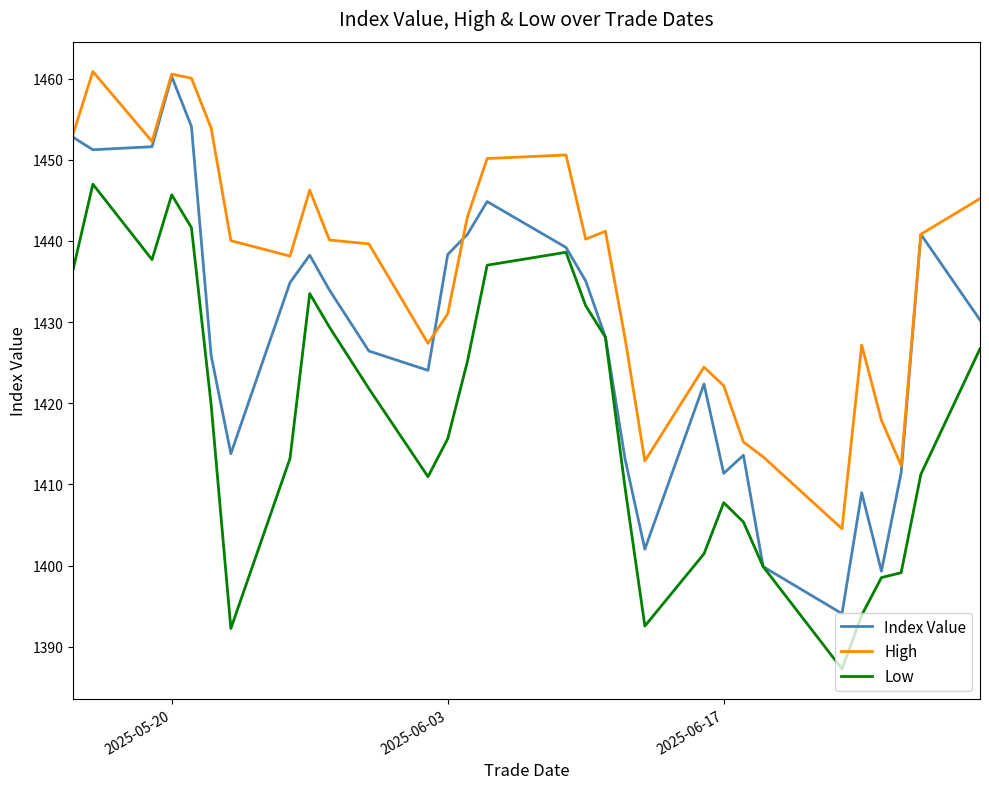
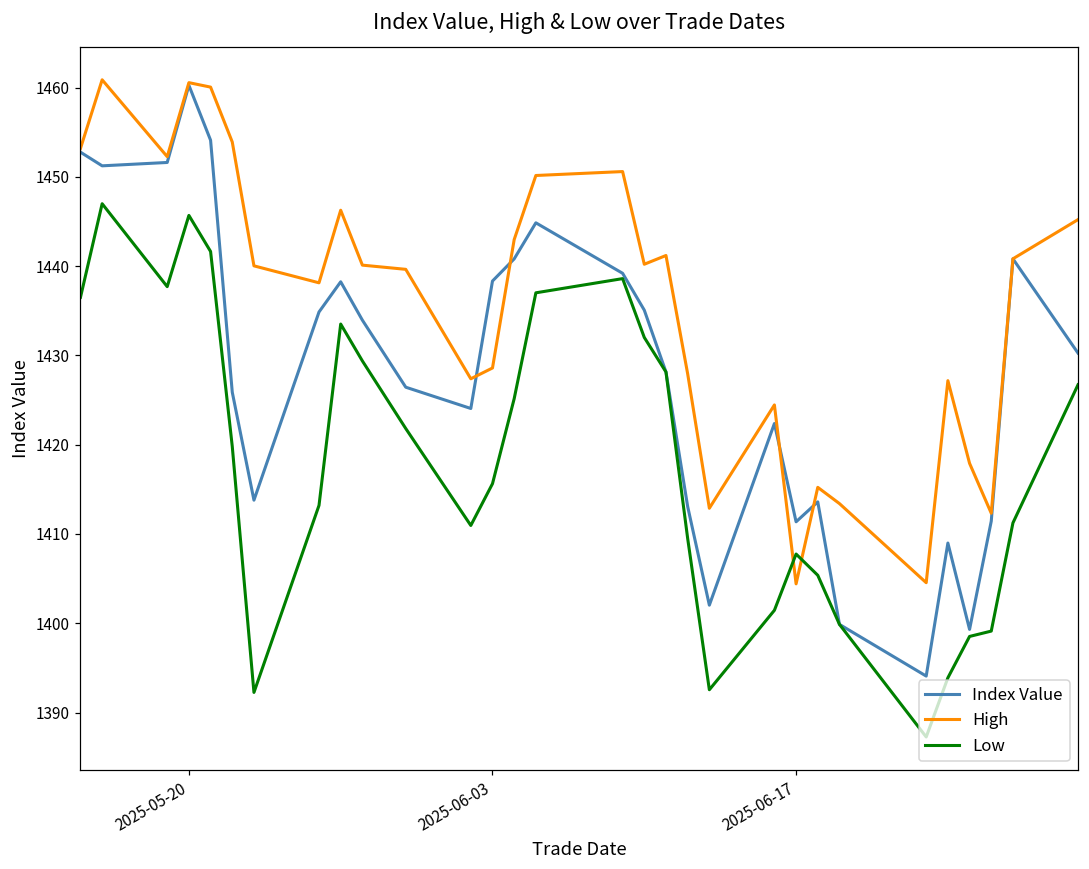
  {
    "Index Value": {
      "2025-06-03": 1438,
      "2025-06-17": 1411
    },
    "High": {
-     "2025-06-03": 1431,
-     "2025-06-17": 1422
+     "2025-06-03": 1429,
+     "2025-06-17": 1404
    },
    "Low": {
      "2025-05-20": 1446,
      "2025-06-03": 1416,
      "2025-06-17": 1408
    }
  }
